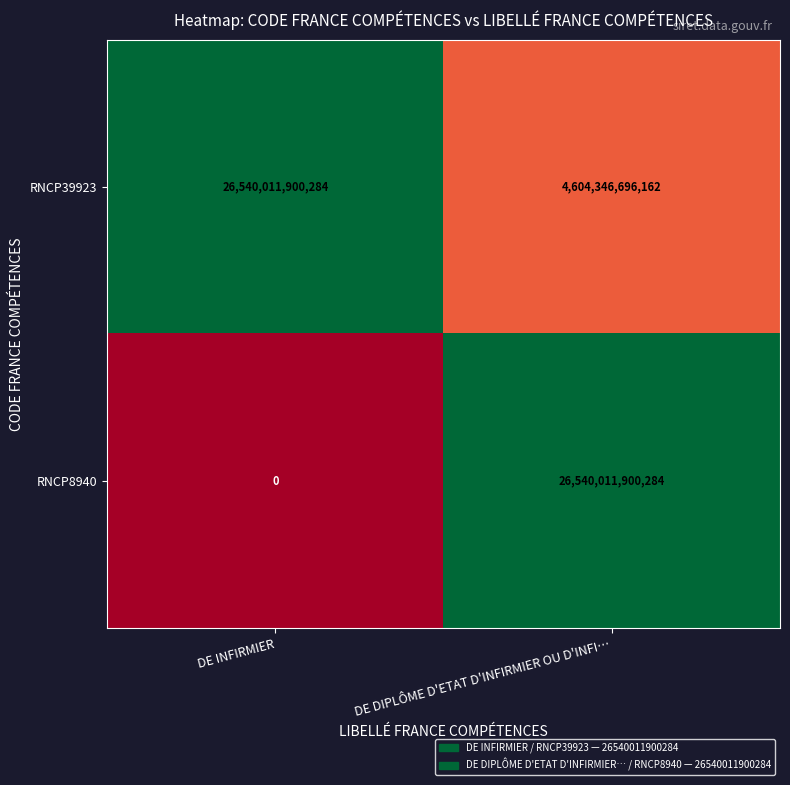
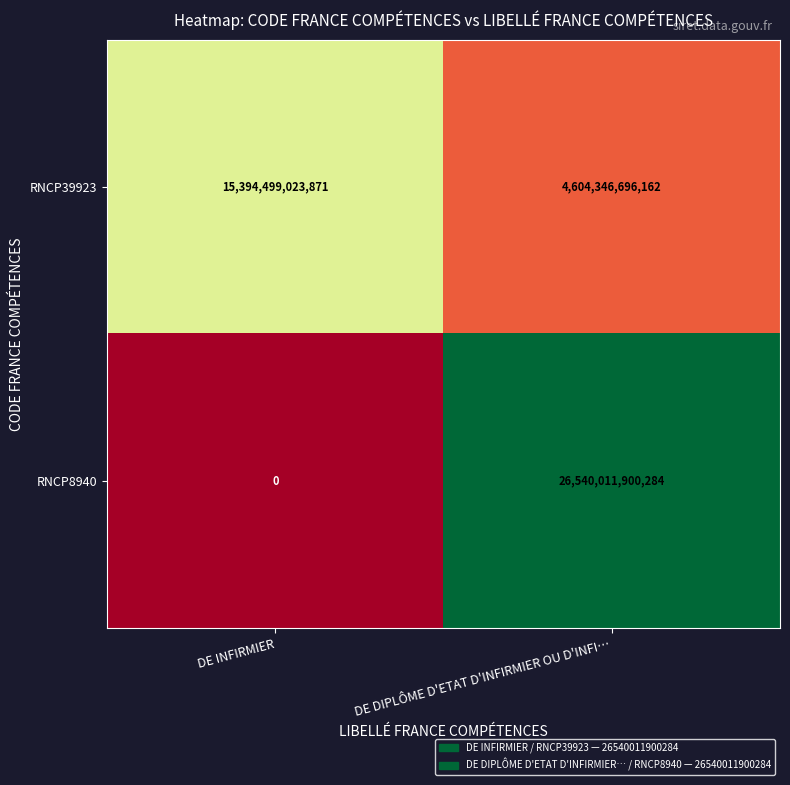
  {
    "RNCP39923": {
-     "DE INFIRMIER": "26,540,011,900,284",
+     "DE INFIRMIER": "15,394,499,023,871",
      "DE DIPLÔME D'ETAT D'INFIRMIER OU D'INFI…": "4,604,346,696,162"
    },
    "RNCP8940": {
      "DE INFIRMIER": "0",
      "DE DIPLÔME D'ETAT D'INFIRMIER OU D'INFI…": "26,540,011,900,284"
    }
  }
